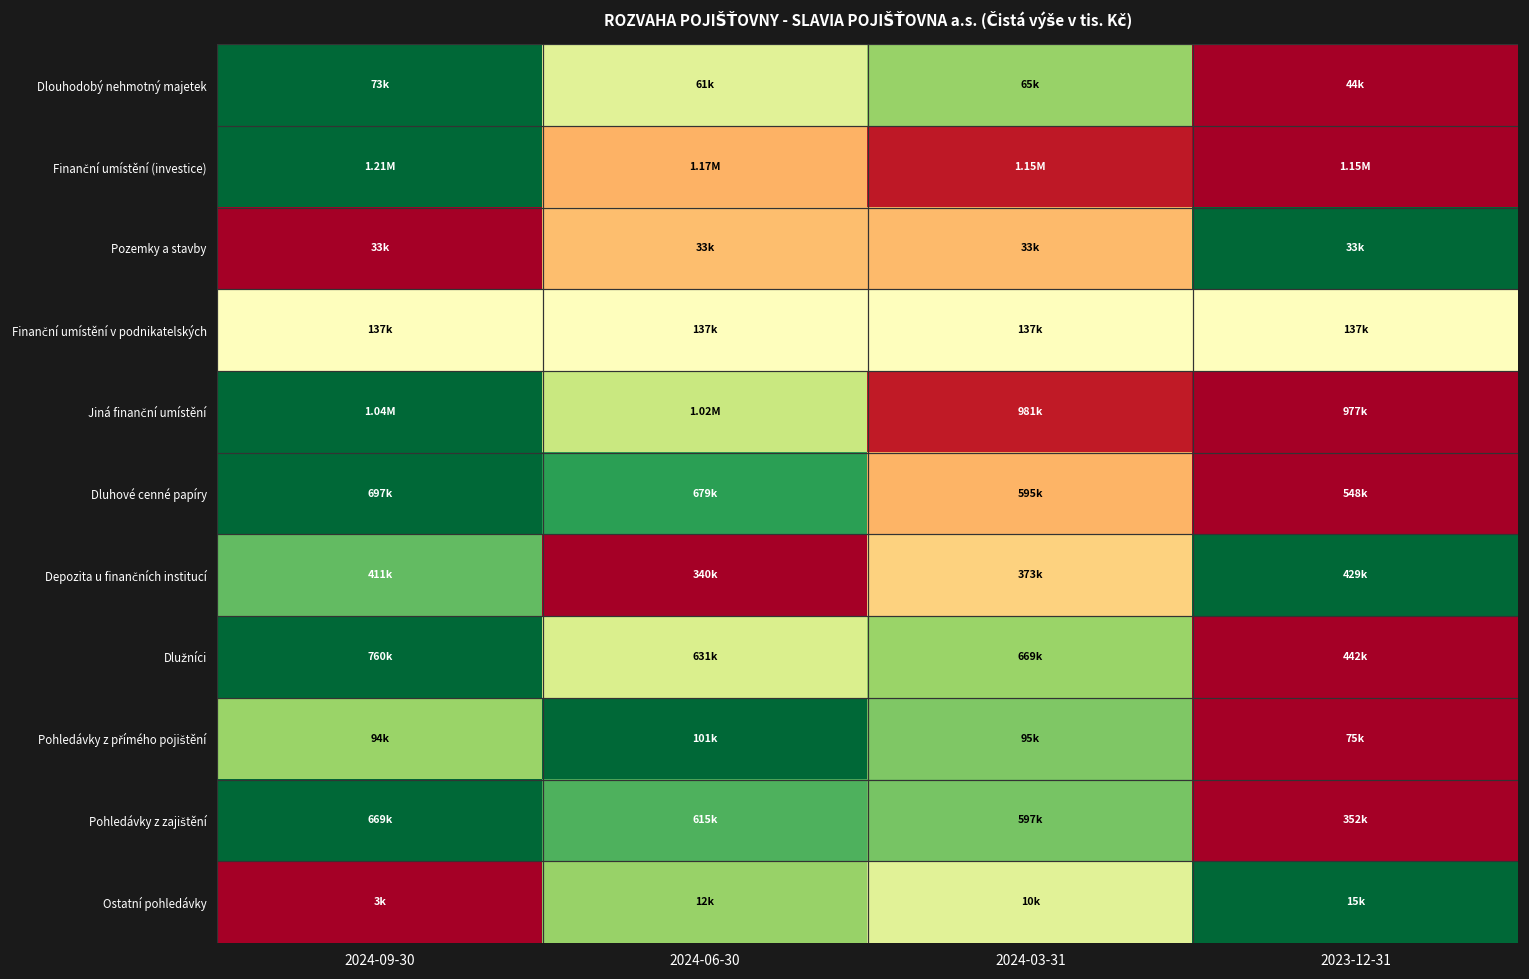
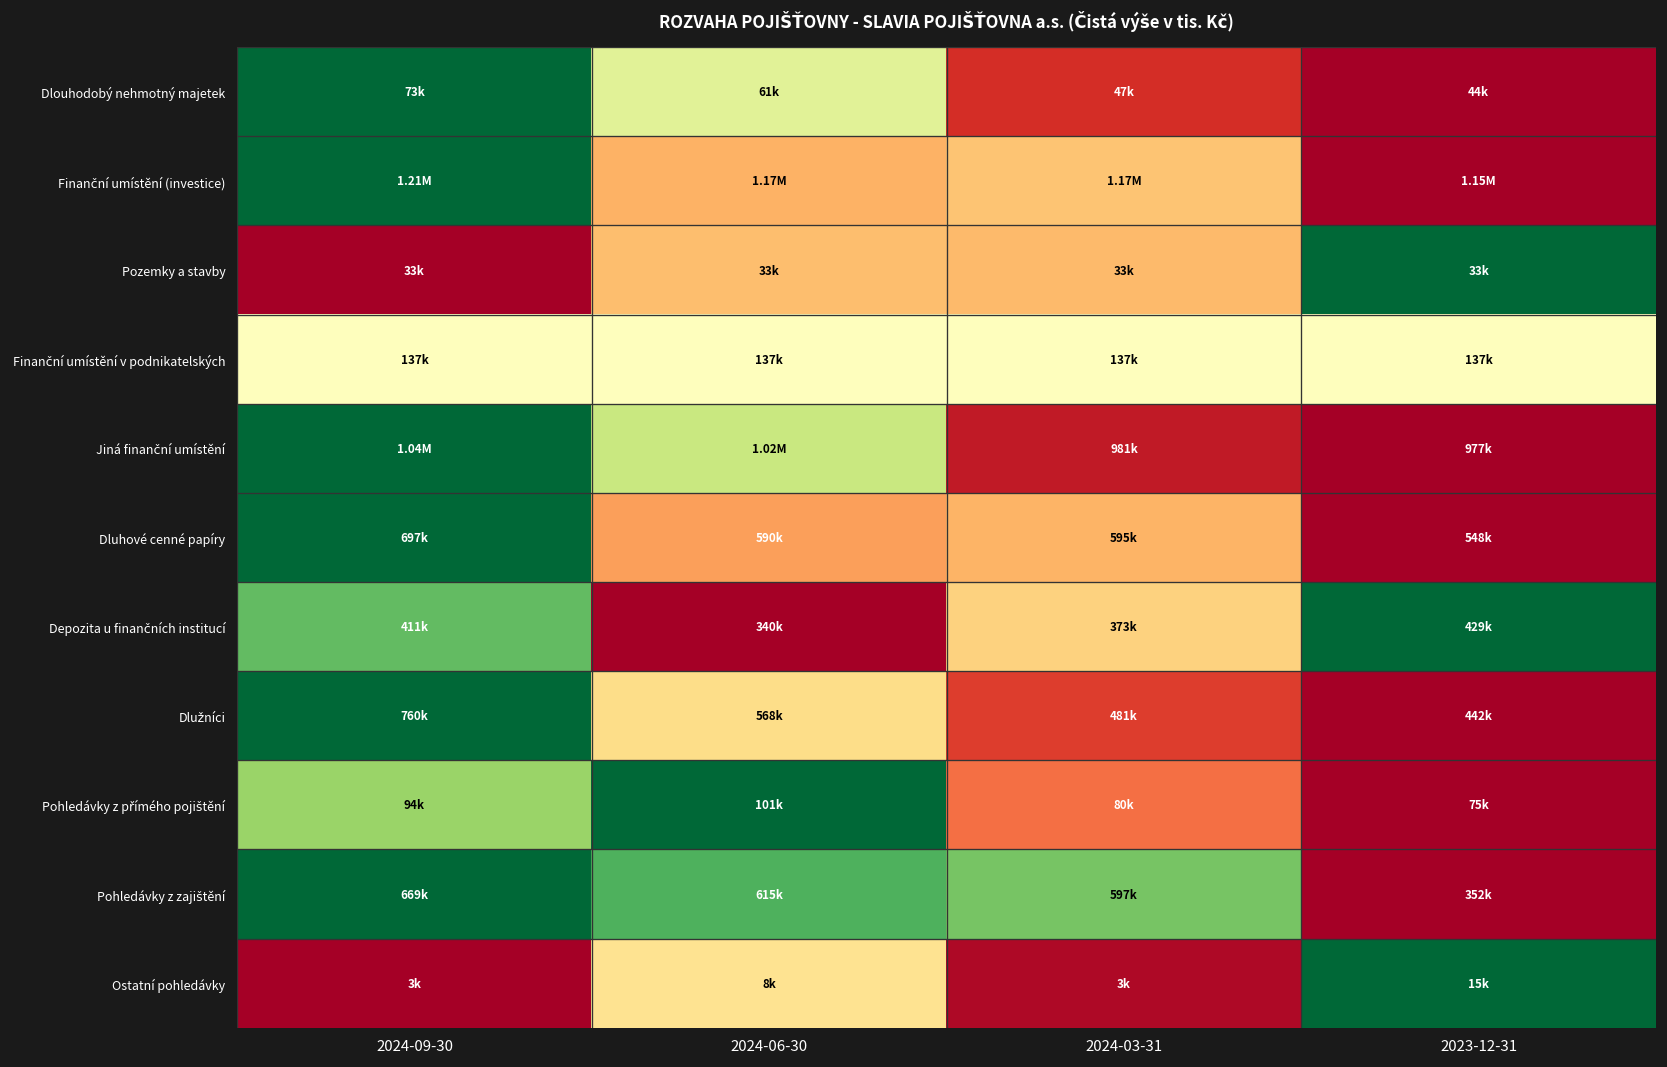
  {
    "Dlouhodobý nehmotný majetek": {
      "2024-09-30": "73k",
      "2024-06-30": "61k",
-     "2024-03-31": "65k",
+     "2024-03-31": "47k",
      "2023-12-31": "44k"
    },
    "Finanční umístění (investice)": {
      "2024-09-30": "1.21M",
      "2024-06-30": "1.17M",
-     "2024-03-31": "1.15M",
+     "2024-03-31": "1.17M",
      "2023-12-31": "1.15M"
    },
    "Pozemky a stavby": {
      "2024-09-30": "33k",
      "2024-06-30": "33k",
      "2024-03-31": "33k",
      "2023-12-31": "33k"
    },
    "Finanční umístění v podnikatelských": {
      "2024-09-30": "137k",
      "2024-06-30": "137k",
      "2024-03-31": "137k",
      "2023-12-31": "137k"
    },
    "Jiná finanční umístění": {
      "2024-09-30": "1.04M",
      "2024-06-30": "1.02M",
      "2024-03-31": "981k",
      "2023-12-31": "977k"
    },
    "Dluhové cenné papíry": {
      "2024-09-30": "697k",
-     "2024-06-30": "679k",
+     "2024-06-30": "590k",
      "2024-03-31": "595k",
      "2023-12-31": "548k"
    },
    "Depozita u finančních institucí": {
      "2024-09-30": "411k",
      "2024-06-30": "340k",
      "2024-03-31": "373k",
      "2023-12-31": "429k"
    },
    "Dlužníci": {
      "2024-09-30": "760k",
-     "2024-06-30": "631k",
-     "2024-03-31": "669k",
+     "2024-06-30": "568k",
+     "2024-03-31": "481k",
      "2023-12-31": "442k"
    },
    "Pohledávky z přímého pojištění": {
      "2024-09-30": "94k",
      "2024-06-30": "101k",
-     "2024-03-31": "95k",
+     "2024-03-31": "80k",
      "2023-12-31": "75k"
    },
    "Pohledávky z zajištění": {
      "2024-09-30": "669k",
      "2024-06-30": "615k",
      "2024-03-31": "597k",
      "2023-12-31": "352k"
    },
    "Ostatní pohledávky": {
      "2024-09-30": "3k",
-     "2024-06-30": "12k",
-     "2024-03-31": "10k",
+     "2024-06-30": "8k",
+     "2024-03-31": "3k",
      "2023-12-31": "15k"
    }
  }
